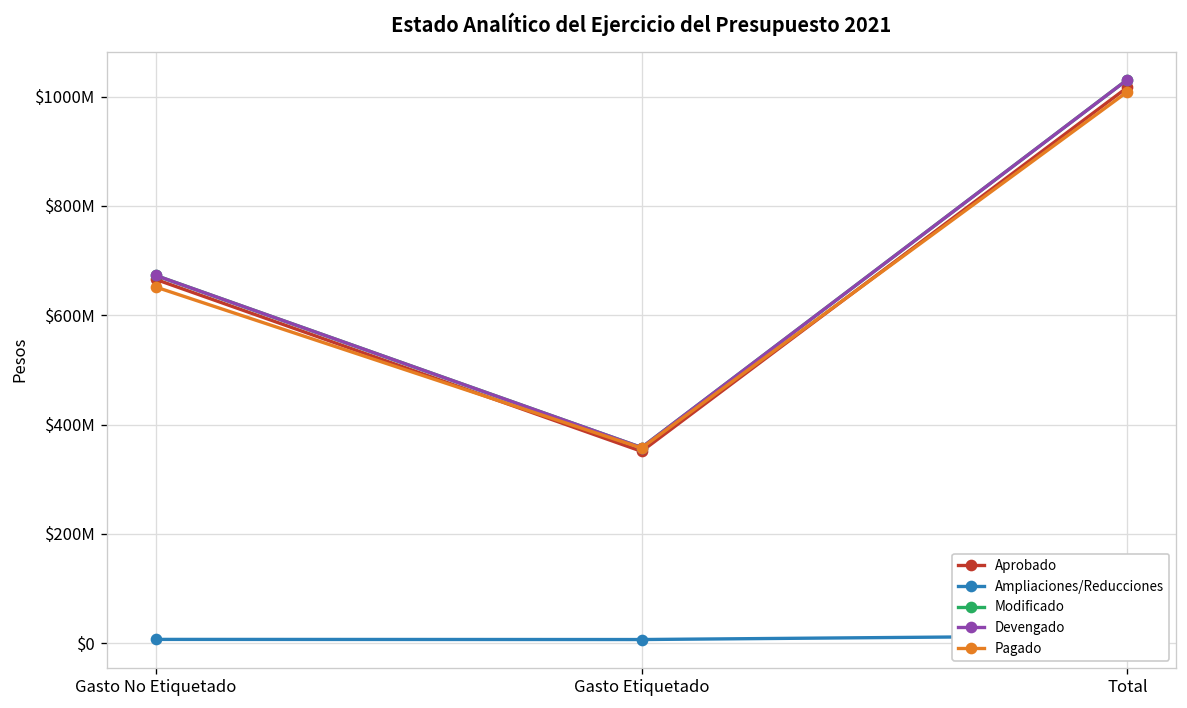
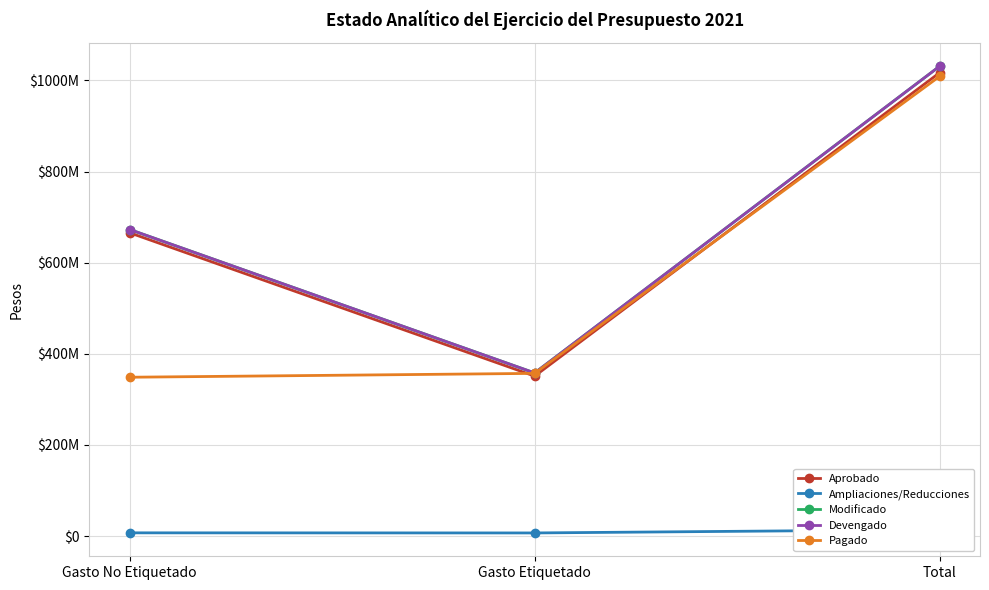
  {
    "Aprobado": {
      "Gasto No Etiquetado": "$670000000",
      "Gasto Etiquetado": "$350000000",
      "Total": "$1020000000"
    },
    "Ampliaciones/Reducciones": {
      "Gasto No Etiquetado": "$10000000",
      "Gasto Etiquetado": "$10000000"
    },
    "Devengado": {
      "Gasto No Etiquetado": "$670000000",
      "Total": "$1030000000"
    },
    "Pagado": {
-     "Gasto No Etiquetado": "$650000000",
+     "Gasto No Etiquetado": "$350000000",
      "Total": "$1010000000"
    }
  }
